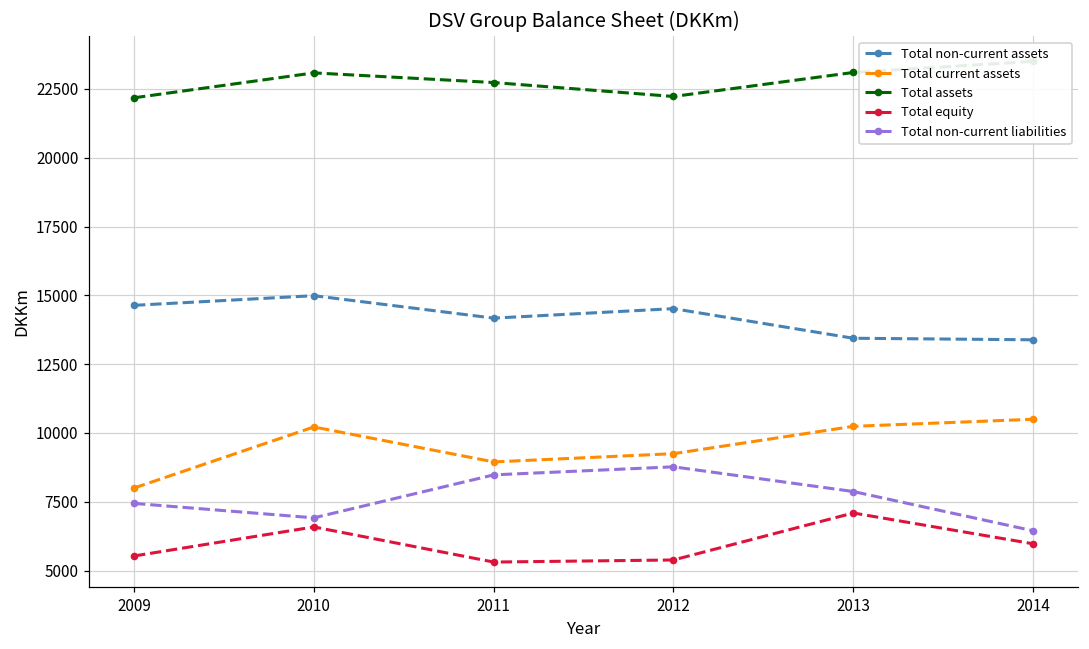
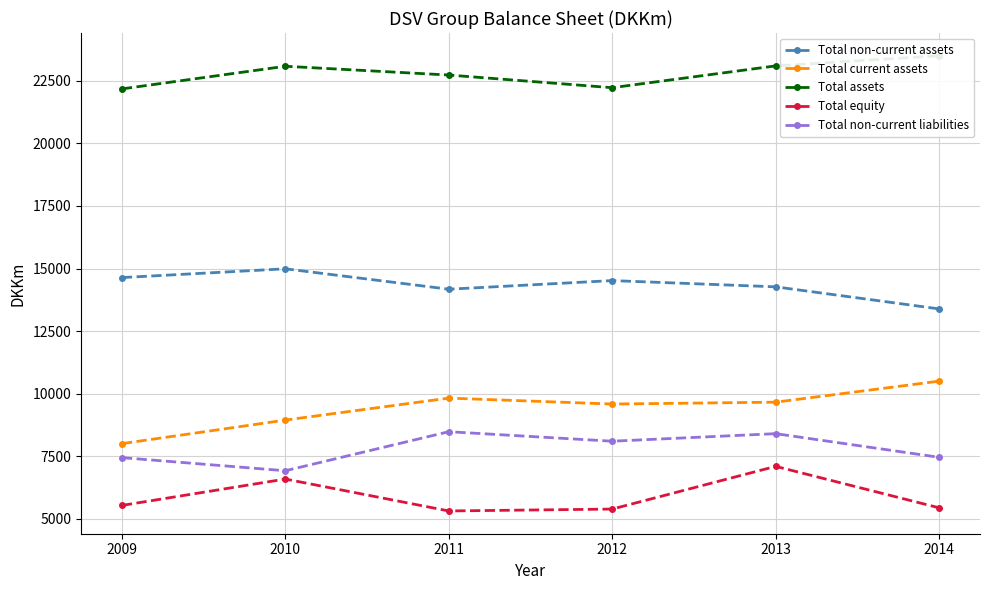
  {
    "Total non-current assets": {
      "2009": 14600,
      "2010": 15000,
      "2011": 14200,
      "2012": 14500,
-     "2013": 13400,
+     "2013": 14300,
      "2014": 13400
    },
    "Total current assets": {
      "2009": 8000,
-     "2010": 10200,
-     "2011": 8900,
-     "2012": 9200,
-     "2013": 10200,
+     "2010": 8900,
+     "2011": 9800,
+     "2012": 9600,
+     "2013": 9700,
      "2014": 10500
    },
    "Total assets": {
      "2009": 22200,
      "2010": 23100,
      "2011": 22700,
      "2012": 22200,
      "2013": 23100
    },
    "Total equity": {
      "2009": 5500,
      "2010": 6600,
      "2011": 5300,
      "2012": 5400,
      "2013": 7100,
-     "2014": 6000
+     "2014": 5400
    },
    "Total non-current liabilities": {
      "2009": 7400,
      "2010": 6900,
      "2011": 8500,
-     "2012": 8800,
-     "2013": 7900,
-     "2014": 6400
+     "2012": 8100,
+     "2013": 8400,
+     "2014": 7500
    }
  }
